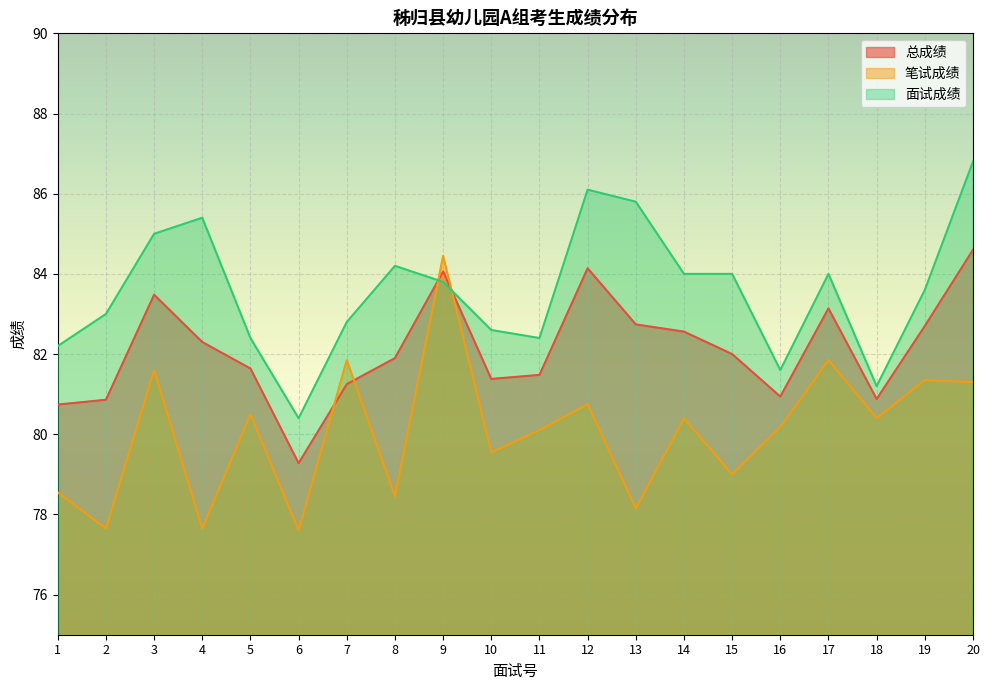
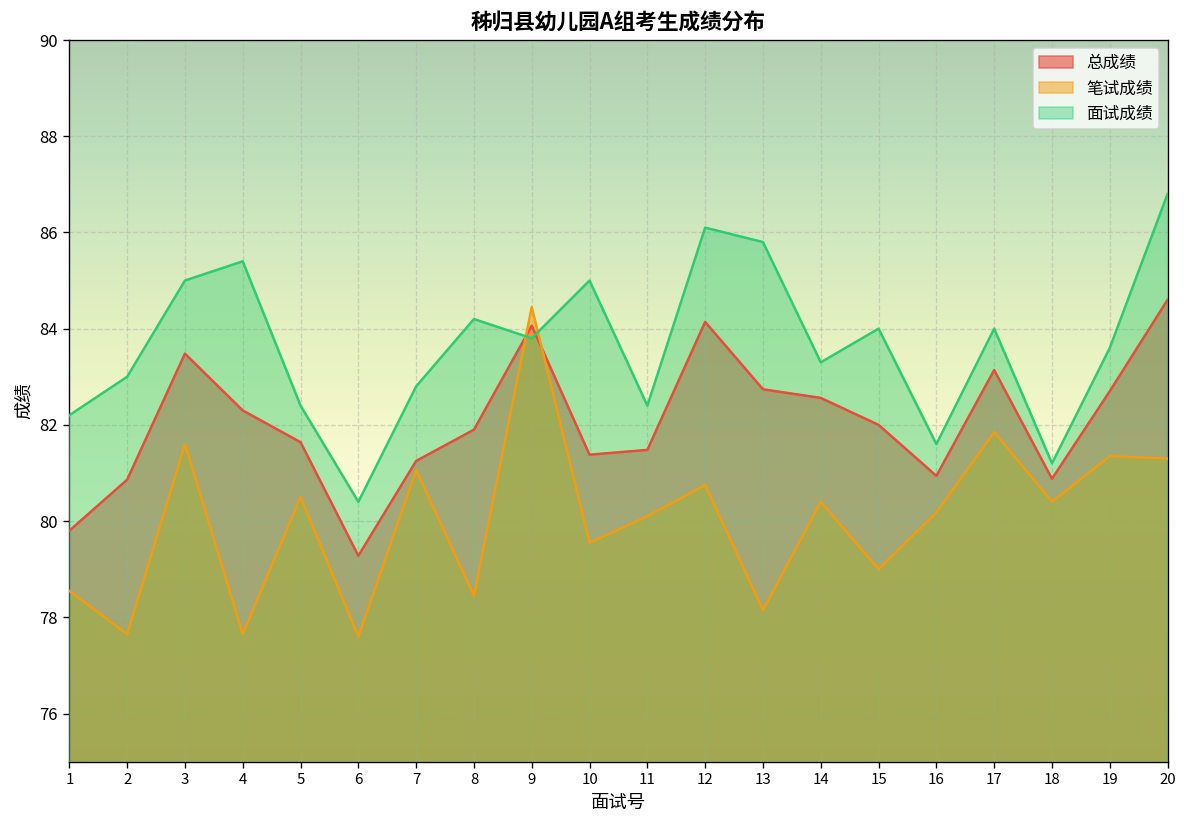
  {
    "总成绩": {
-     "1": 80.7,
+     "1": 79.8,
      "2": 80.9,
      "3": 83.5,
      "4": 82.3,
      "5": 81.6,
      "6": 79.3,
      "7": 81.3,
      "8": 81.9,
      "9": 84.1,
      "10": 81.4,
      "11": 81.5,
      "12": 84.1,
      "13": 82.7,
      "14": 82.6,
      "15": 82.0,
      "16": 80.9,
      "17": 83.1,
      "18": 80.9,
      "19": 82.7,
      "20": 84.6
    },
    "笔试成绩": {
      "1": 78.6,
      "2": 77.7,
      "3": 81.6,
      "4": 77.7,
      "5": 80.5,
      "6": 77.6,
-     "7": 81.9,
+     "7": 81.1,
      "8": 78.5,
      "9": 84.5,
      "10": 79.6,
      "11": 80.1,
      "12": 80.8,
      "13": 78.2,
      "14": 80.4,
      "15": 79.0,
      "16": 80.2,
      "17": 81.9,
      "18": 80.4,
      "19": 81.4,
      "20": 81.3
    },
    "面试成绩": {
      "1": 82.2,
      "2": 83.0,
      "3": 85.0,
      "4": 85.4,
      "5": 82.4,
      "6": 80.4,
      "7": 82.8,
      "8": 84.2,
      "9": 83.8,
-     "10": 82.6,
+     "10": 85.0,
      "11": 82.4,
      "12": 86.1,
      "13": 85.8,
-     "14": 84.0,
+     "14": 83.3,
      "15": 84.0,
      "16": 81.6,
      "17": 84.0,
      "18": 81.2,
      "19": 83.6,
      "20": 86.8
    }
  }
